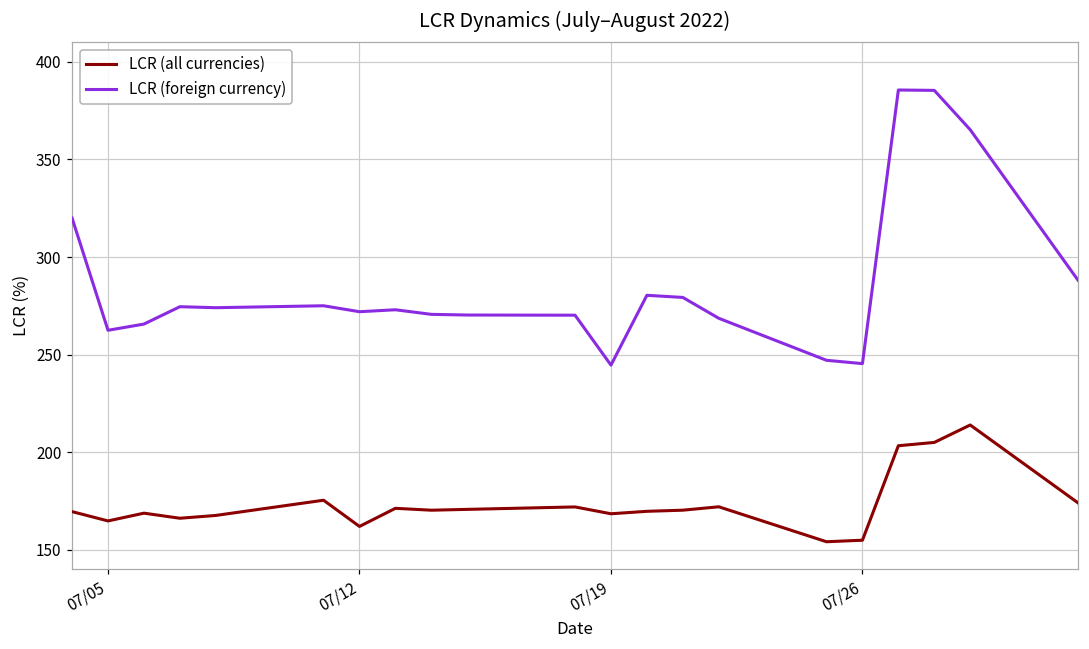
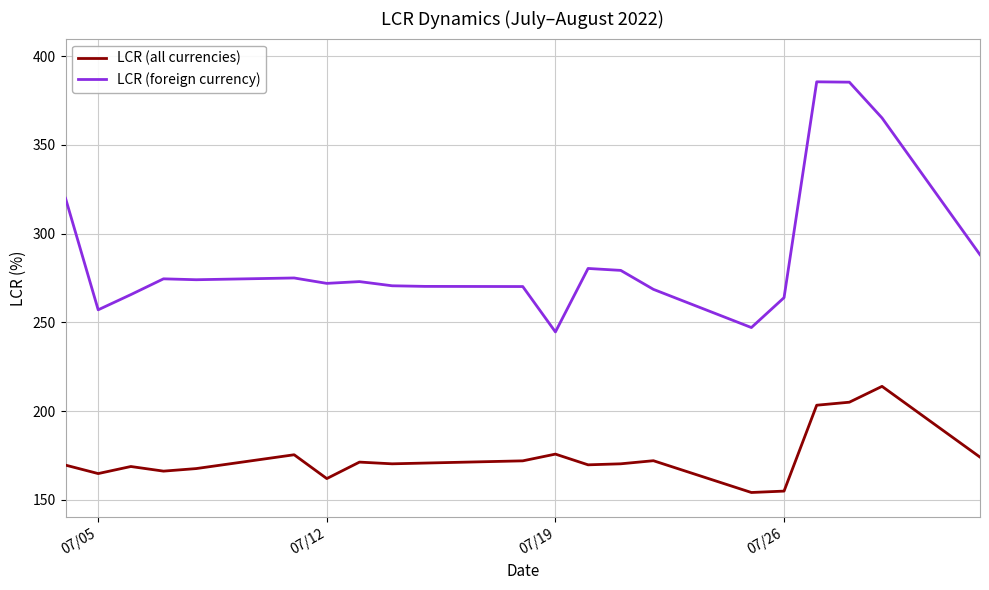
  {
    "LCR (all currencies)": {
      "07/05": 165,
      "07/12": 162,
-     "07/19": 168,
+     "07/19": 176,
      "07/26": 155
    },
    "LCR (foreign currency)": {
-     "07/05": 262,
+     "07/05": 257,
      "07/12": 272,
      "07/19": 245,
-     "07/26": 245
+     "07/26": 264
    }
  }
